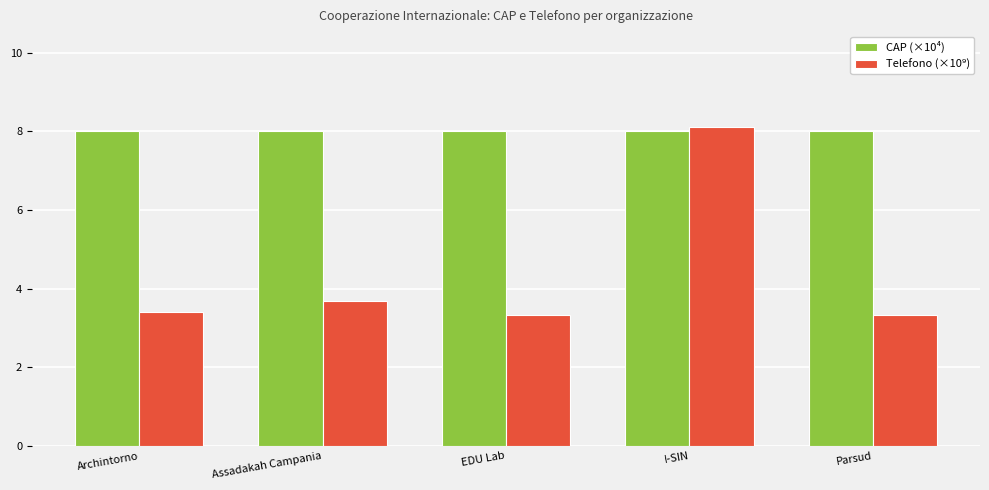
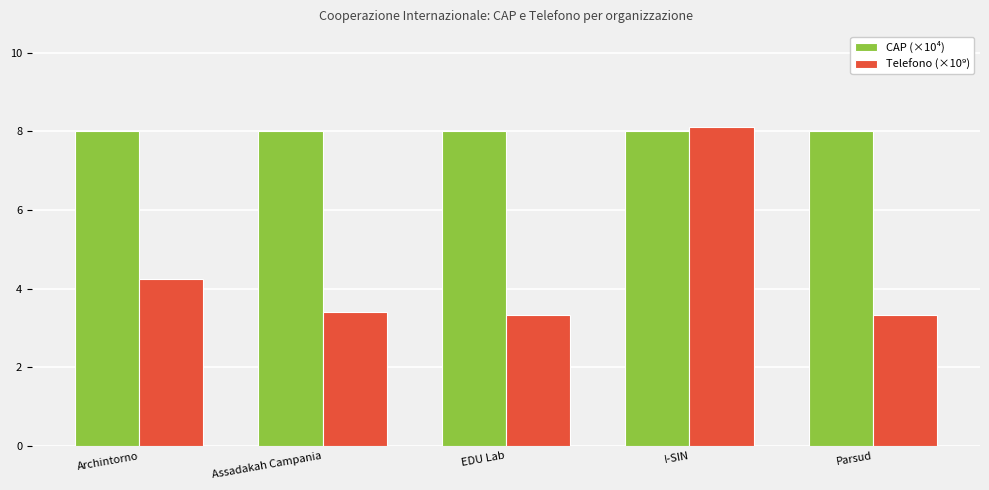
  {
    "CAP (×10⁴)": {
      "Archintorno": 8.0,
      "Assadakah Campania": 8.0,
      "EDU Lab": 8.0,
      "I-SIN": 8.0,
      "Parsud": 8.0
    },
    "Telefono (×10⁹)": {
-     "Archintorno": 3.4,
-     "Assadakah Campania": 3.7,
+     "Archintorno": 4.3,
+     "Assadakah Campania": 3.4,
      "EDU Lab": 3.3,
      "I-SIN": 8.1,
      "Parsud": 3.3
    }
  }
